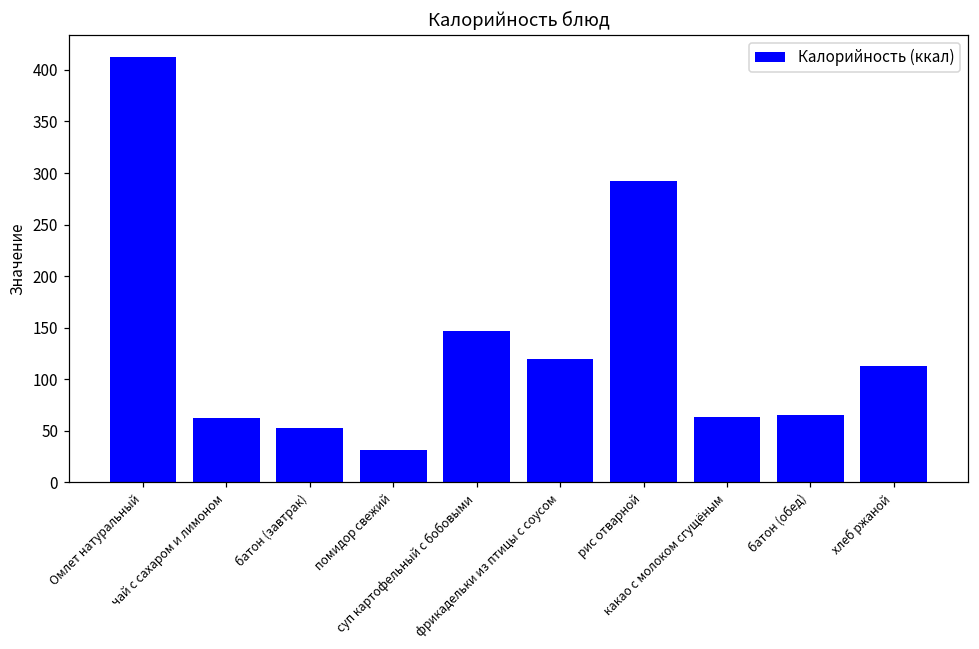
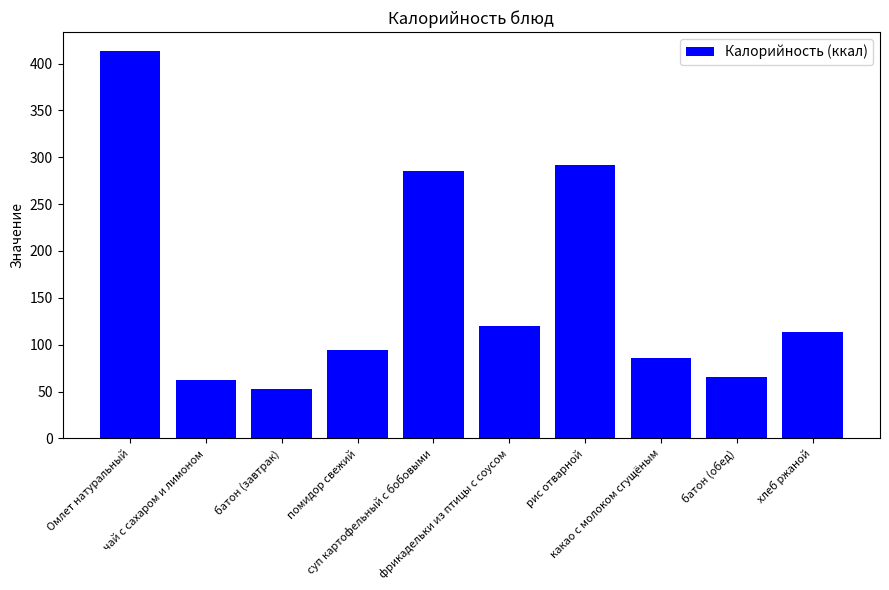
  {
    "Омлет натуральный": 410,
    "чай с сахаром и лимоном": 60,
    "батон (завтрак)": 50,
-   "помидор свежий": 30,
-   "суп картофельный с бобовыми": 150,
+   "помидор свежий": 90,
+   "суп картофельный с бобовыми": 290,
    "фрикадельки из птицы с соусом": 120,
    "рис отварной": 290,
-   "какао с молоком сгущёным": 60,
+   "какао с молоком сгущёным": 90,
    "батон (обед)": 70,
    "хлеб ржаной": 110
  }
